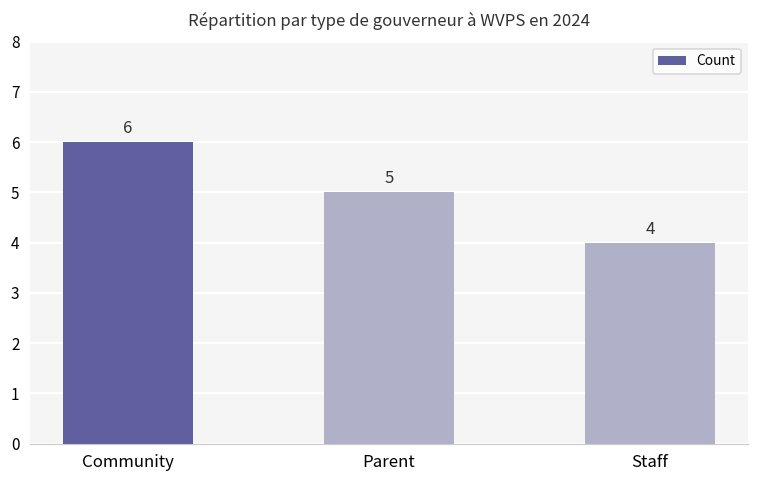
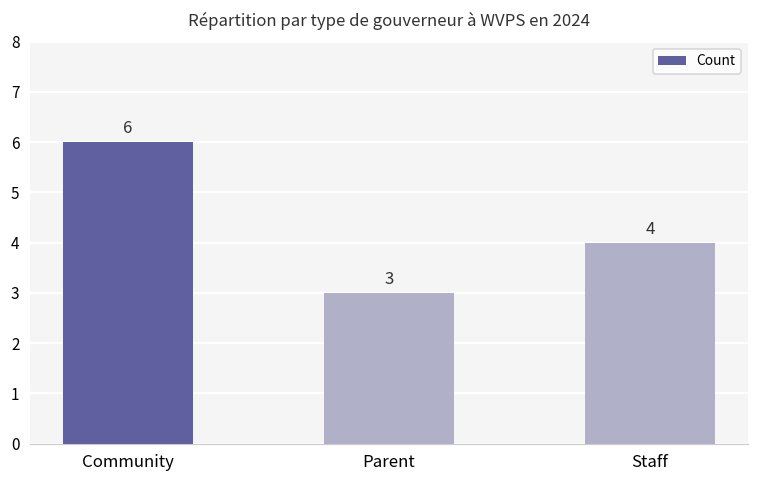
  {
    "Community": 6,
-   "Parent": 5,
+   "Parent": 3,
    "Staff": 4
  }
